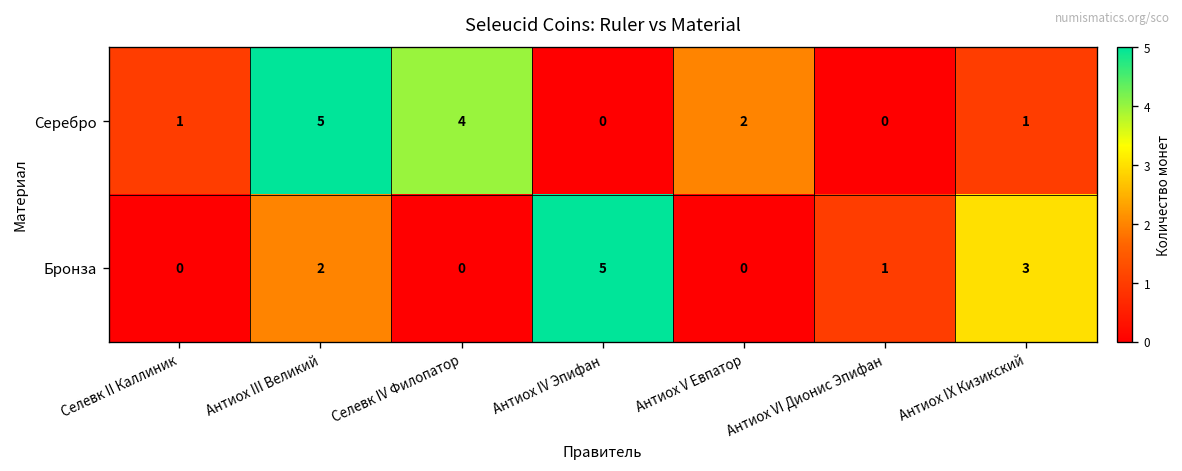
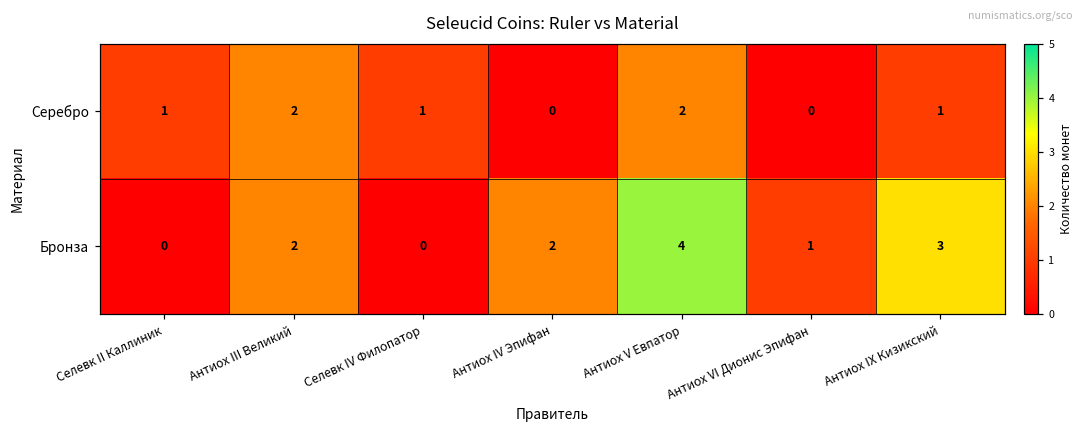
  {
    "Серебро": {
      "Селевк II Каллиник": 1,
-     "Антиох III Великий": 5,
-     "Селевк IV Филопатор": 4,
+     "Антиох III Великий": 2,
+     "Селевк IV Филопатор": 1,
      "Антиох IV Эпифан": 0,
      "Антиох V Евпатор": 2,
      "Антиох VI Дионис Эпифан": 0,
      "Антиох IX Кизикский": 1
    },
    "Бронза": {
      "Селевк II Каллиник": 0,
      "Антиох III Великий": 2,
      "Селевк IV Филопатор": 0,
-     "Антиох IV Эпифан": 5,
-     "Антиох V Евпатор": 0,
+     "Антиох IV Эпифан": 2,
+     "Антиох V Евпатор": 4,
      "Антиох VI Дионис Эпифан": 1,
      "Антиох IX Кизикский": 3
    }
  }
